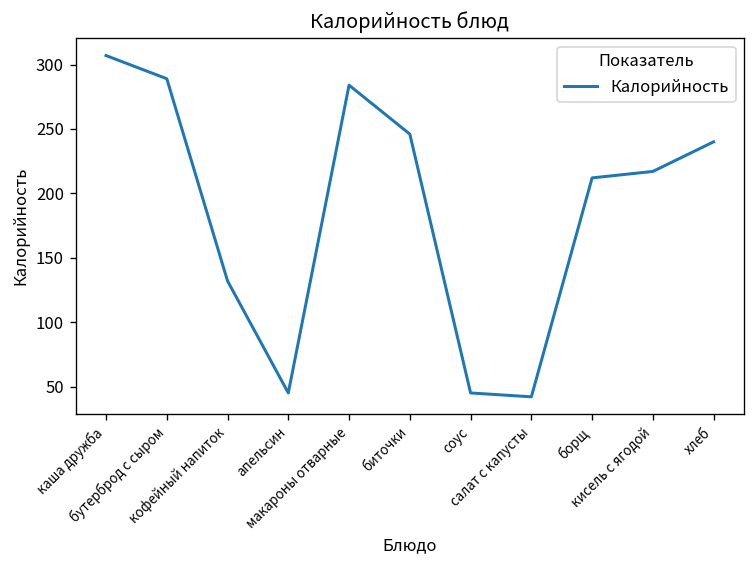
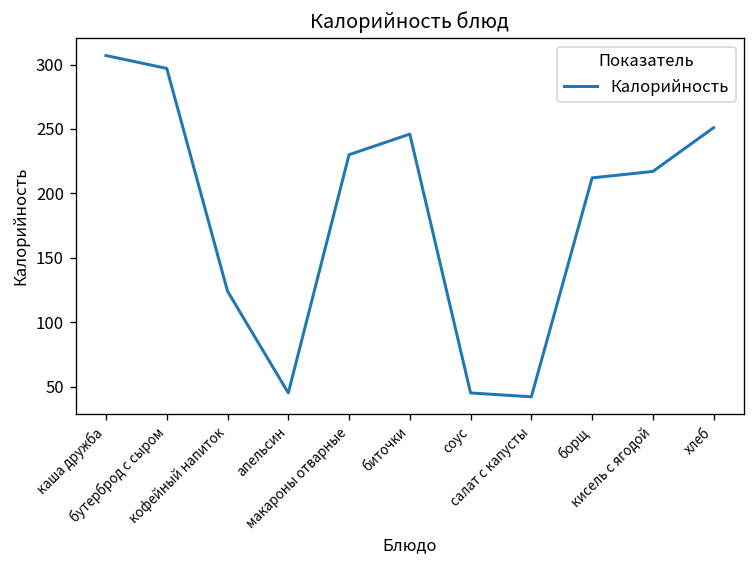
  {
    "каша дружба": 307,
-   "бутерброд с сыром": 289,
-   "кофейный напиток": 132,
+   "бутерброд с сыром": 297,
+   "кофейный напиток": 124,
    "апельсин": 45,
-   "макароны отварные": 284,
+   "макароны отварные": 230,
    "биточки": 246,
    "соус": 45,
    "салат с капусты": 42,
    "борщ": 212,
    "кисель с ягодой": 217,
-   "хлеб": 240
+   "хлеб": 251
  }
